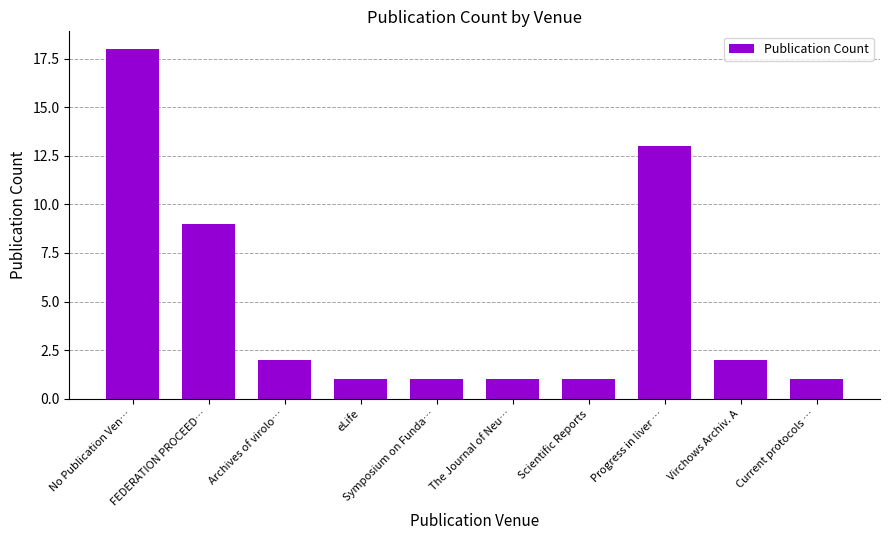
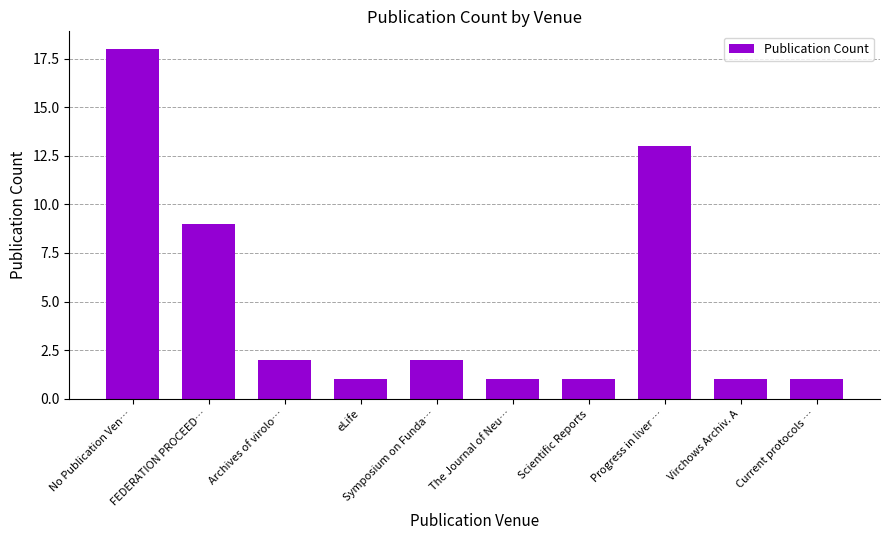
  {
    "No Publication Ven…": 18,
    "FEDERATION PROCEED…": 9,
    "Archives of virolo…": 2,
    "eLife": 1,
-   "Symposium on Funda…": 1,
+   "Symposium on Funda…": 2,
    "The Journal of Neu…": 1,
    "Scientific Reports": 1,
    "Progress in liver …": 13,
-   "Virchows Archiv. A": 2,
+   "Virchows Archiv. A": 1,
    "Current protocols …": 1
  }
